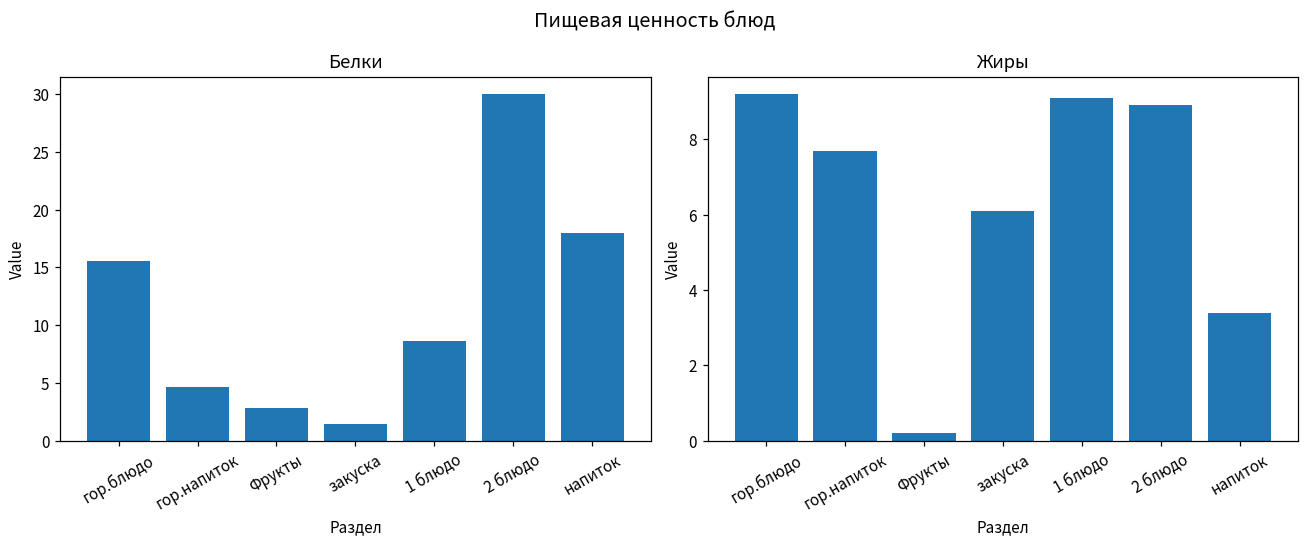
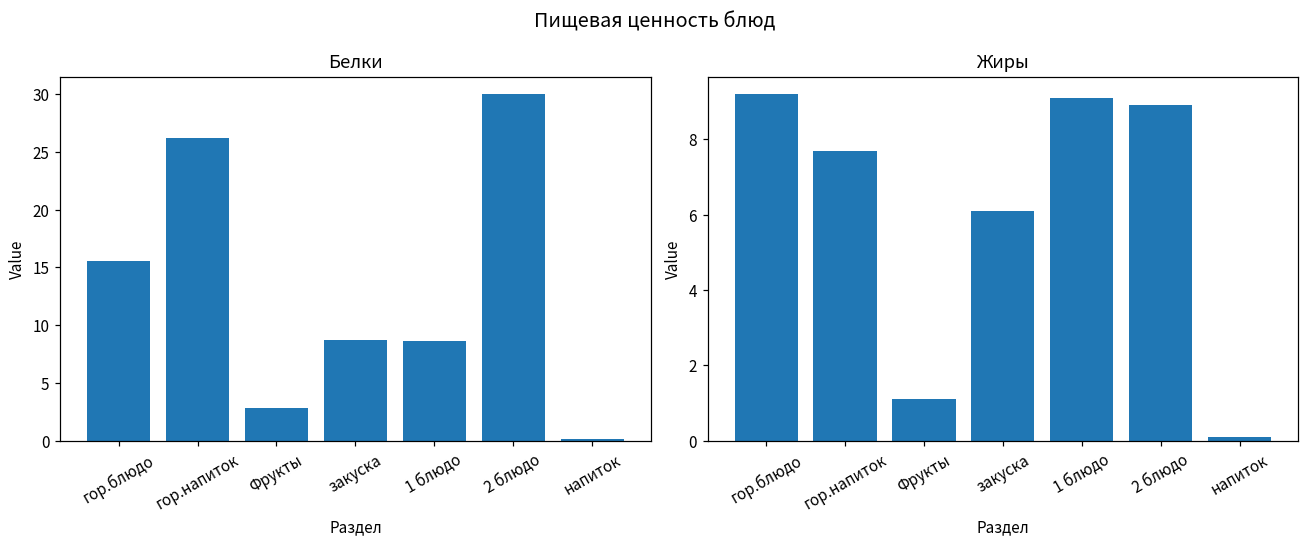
  {
    "Белки": {
      "гор.блюдо": 15.6,
-     "гор.напиток": 4.7,
+     "гор.напиток": 26.2,
      "Фрукты": 2.8,
-     "закуска": 1.5,
+     "закуска": 8.7,
      "1 блюдо": 8.6,
      "2 блюдо": 30.0,
-     "напиток": 18.0
+     "напиток": 0.2
    },
    "Жиры": {
      "гор.блюдо": 9.2,
      "гор.напиток": 7.7,
-     "Фрукты": 0.2,
+     "Фрукты": 1.1,
      "закуска": 6.1,
      "1 блюдо": 9.1,
      "2 блюдо": 8.9,
-     "напиток": 3.4
+     "напиток": 0.1
    }
  }
